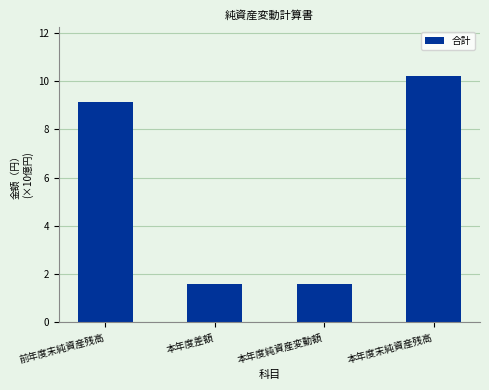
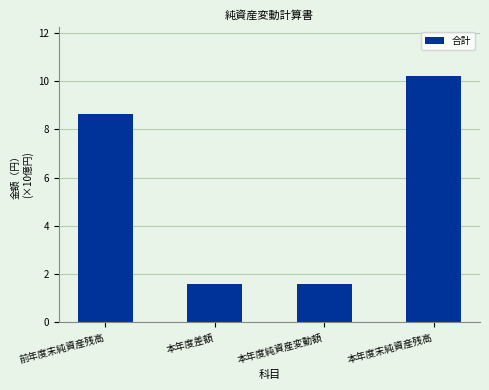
  {
-   "前年度末純資産残高": 9.1,
+   "前年度末純資産残高": 8.6,
    "本年度差額": 1.6,
    "本年度純資産変動額": 1.6,
    "本年度末純資産残高": 10.2
  }
